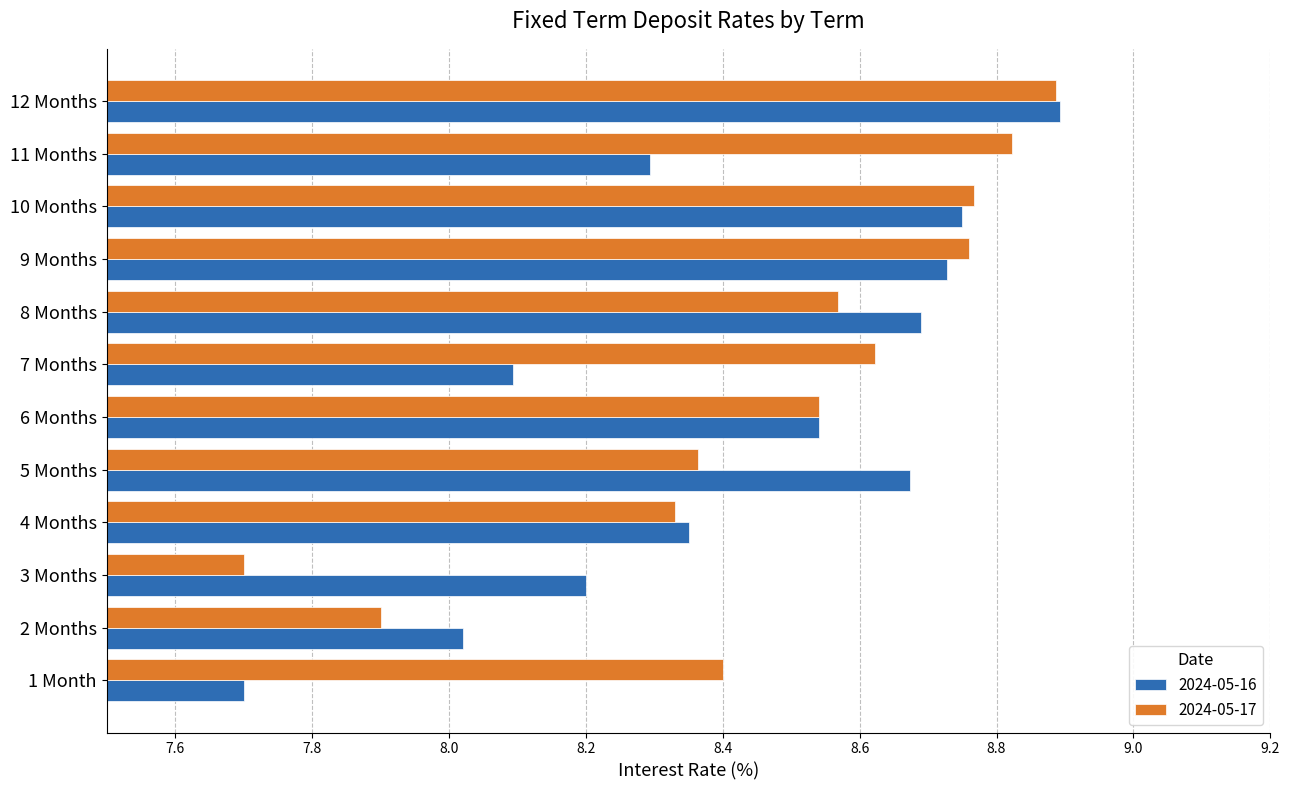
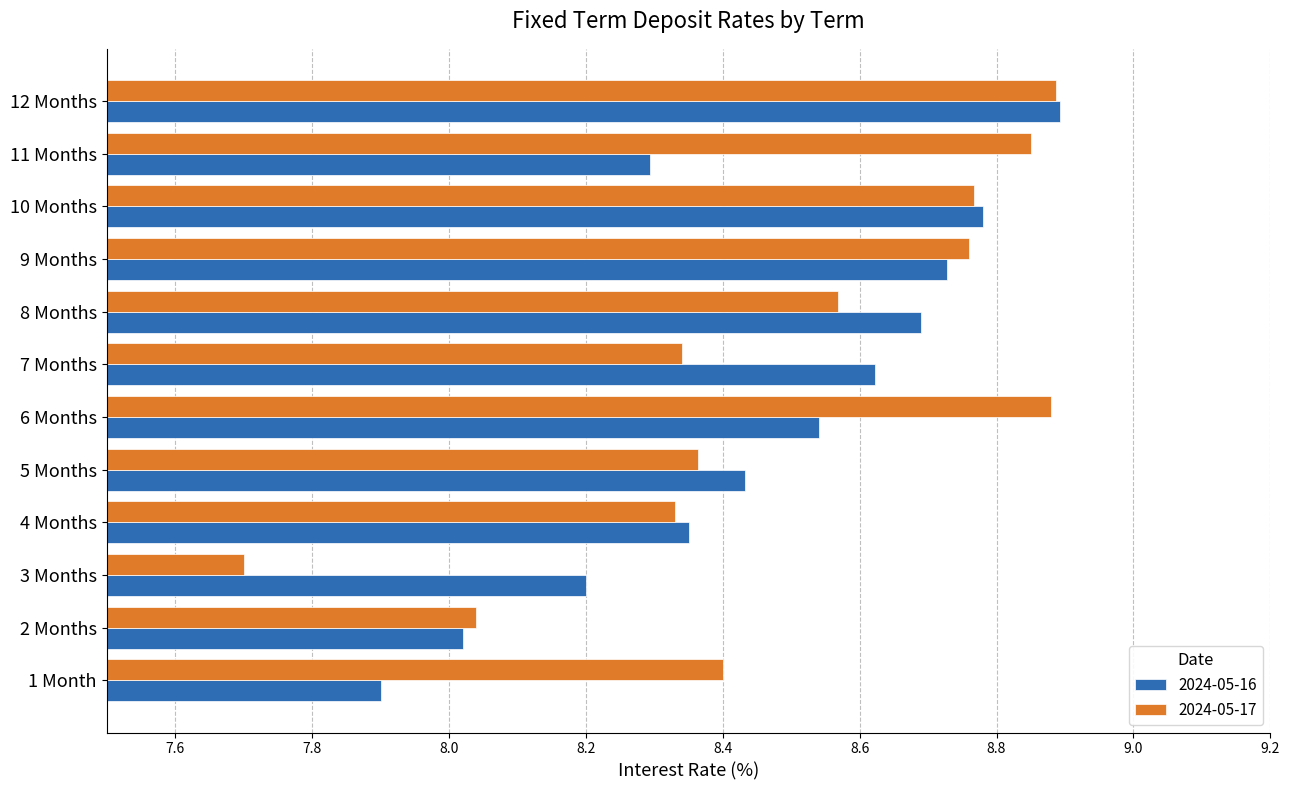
  {
    "2024-05-16": {
      "12 Months": 8.89,
      "11 Months": 8.29,
-     "10 Months": 8.75,
+     "10 Months": 8.78,
      "9 Months": 8.73,
      "8 Months": 8.69,
-     "7 Months": 8.09,
+     "7 Months": 8.62,
      "6 Months": 8.54,
-     "5 Months": 8.67,
+     "5 Months": 8.43,
      "4 Months": 8.35,
      "3 Months": 8.20,
      "2 Months": 8.02,
-     "1 Month": 7.7
+     "1 Month": 7.9
    },
    "2024-05-17": {
      "12 Months": 8.89,
-     "11 Months": 8.82,
+     "11 Months": 8.85,
      "10 Months": 8.77,
      "9 Months": 8.76,
      "8 Months": 8.57,
-     "7 Months": 8.62,
-     "6 Months": 8.54,
+     "7 Months": 8.34,
+     "6 Months": 8.88,
      "5 Months": 8.36,
      "4 Months": 8.33,
      "3 Months": 7.70,
-     "2 Months": 7.90,
+     "2 Months": 8.04,
      "1 Month": 8.40
    }
  }
